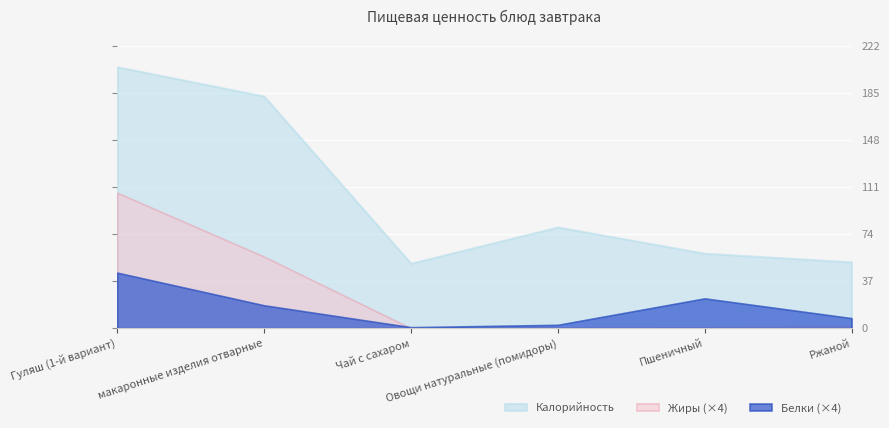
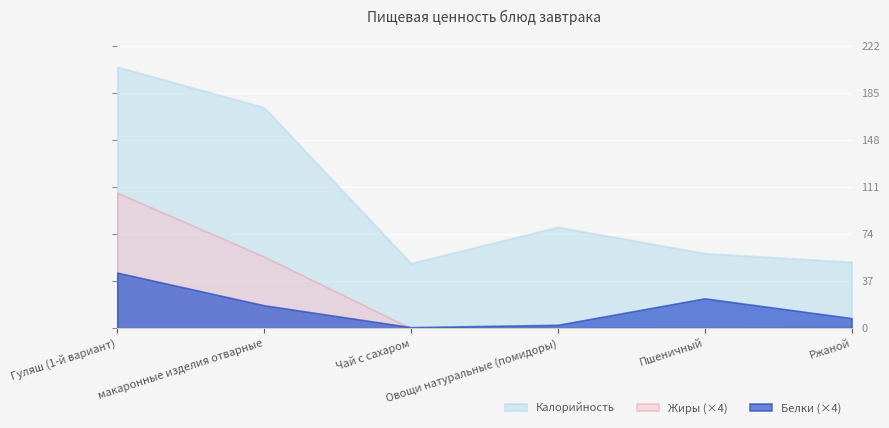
  {
    "Калорийность": {
      "Гуляш (1-й вариант)": 206,
-     "макаронные изделия отварные": 183,
+     "макаронные изделия отварные": 174,
      "Чай с сахаром": 51,
      "Овощи натуральные (помидоры)": 80,
      "Пшеничный": 59,
      "Ржаной": 52
    },
    "Жиры (×4)": {
      "Гуляш (1-й вариант)": 107,
      "макаронные изделия отварные": 56
    },
    "Белки (×4)": {
      "Гуляш (1-й вариант)": 44,
      "макаронные изделия отварные": 18,
      "Овощи натуральные (помидоры)": 3,
      "Пшеничный": 23,
      "Ржаной": 8
    }
  }
